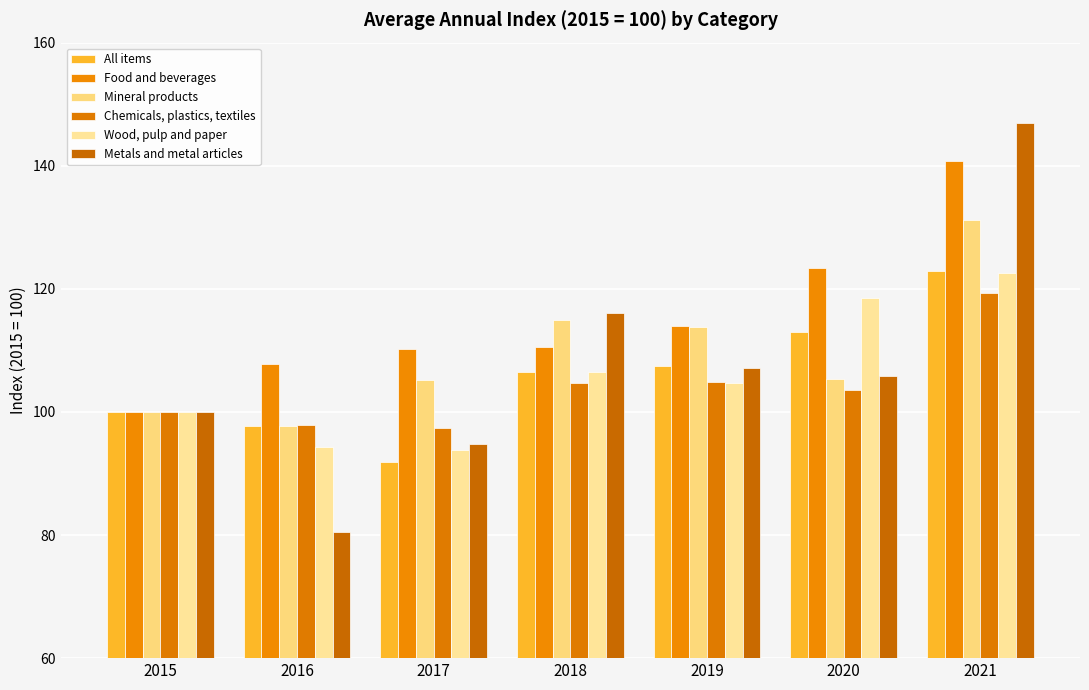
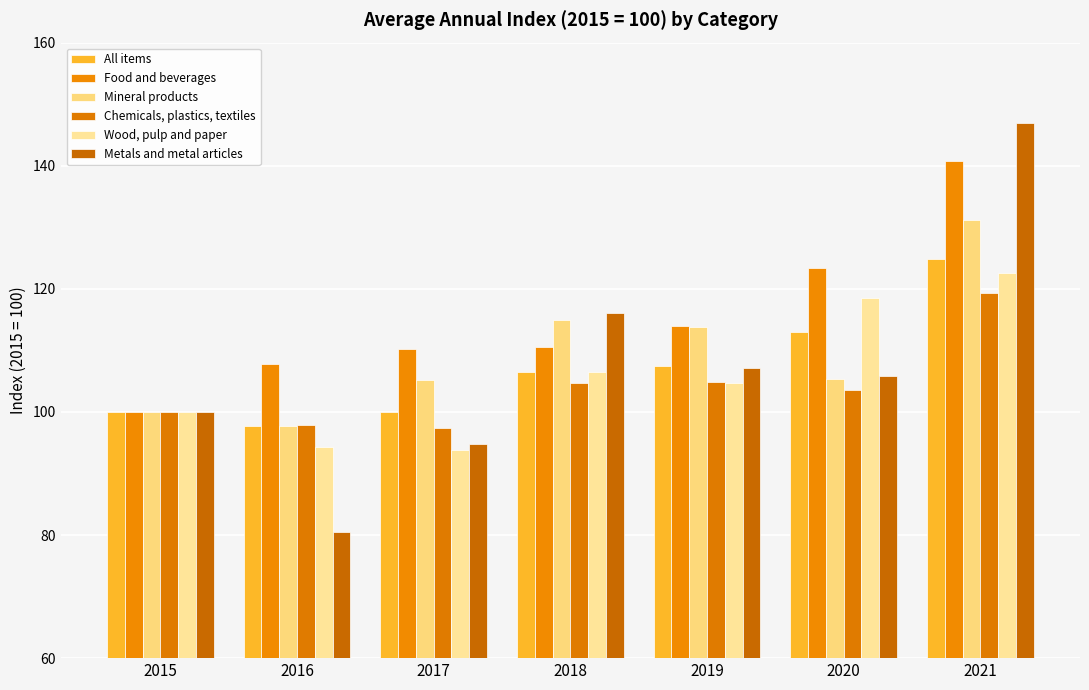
  {
    "All items": {
      "2015": 100,
      "2016": 98,
-     "2017": 92,
+     "2017": 100,
      "2018": 106,
      "2019": 108,
      "2020": 113,
-     "2021": 123
+     "2021": 125
    }
  }
